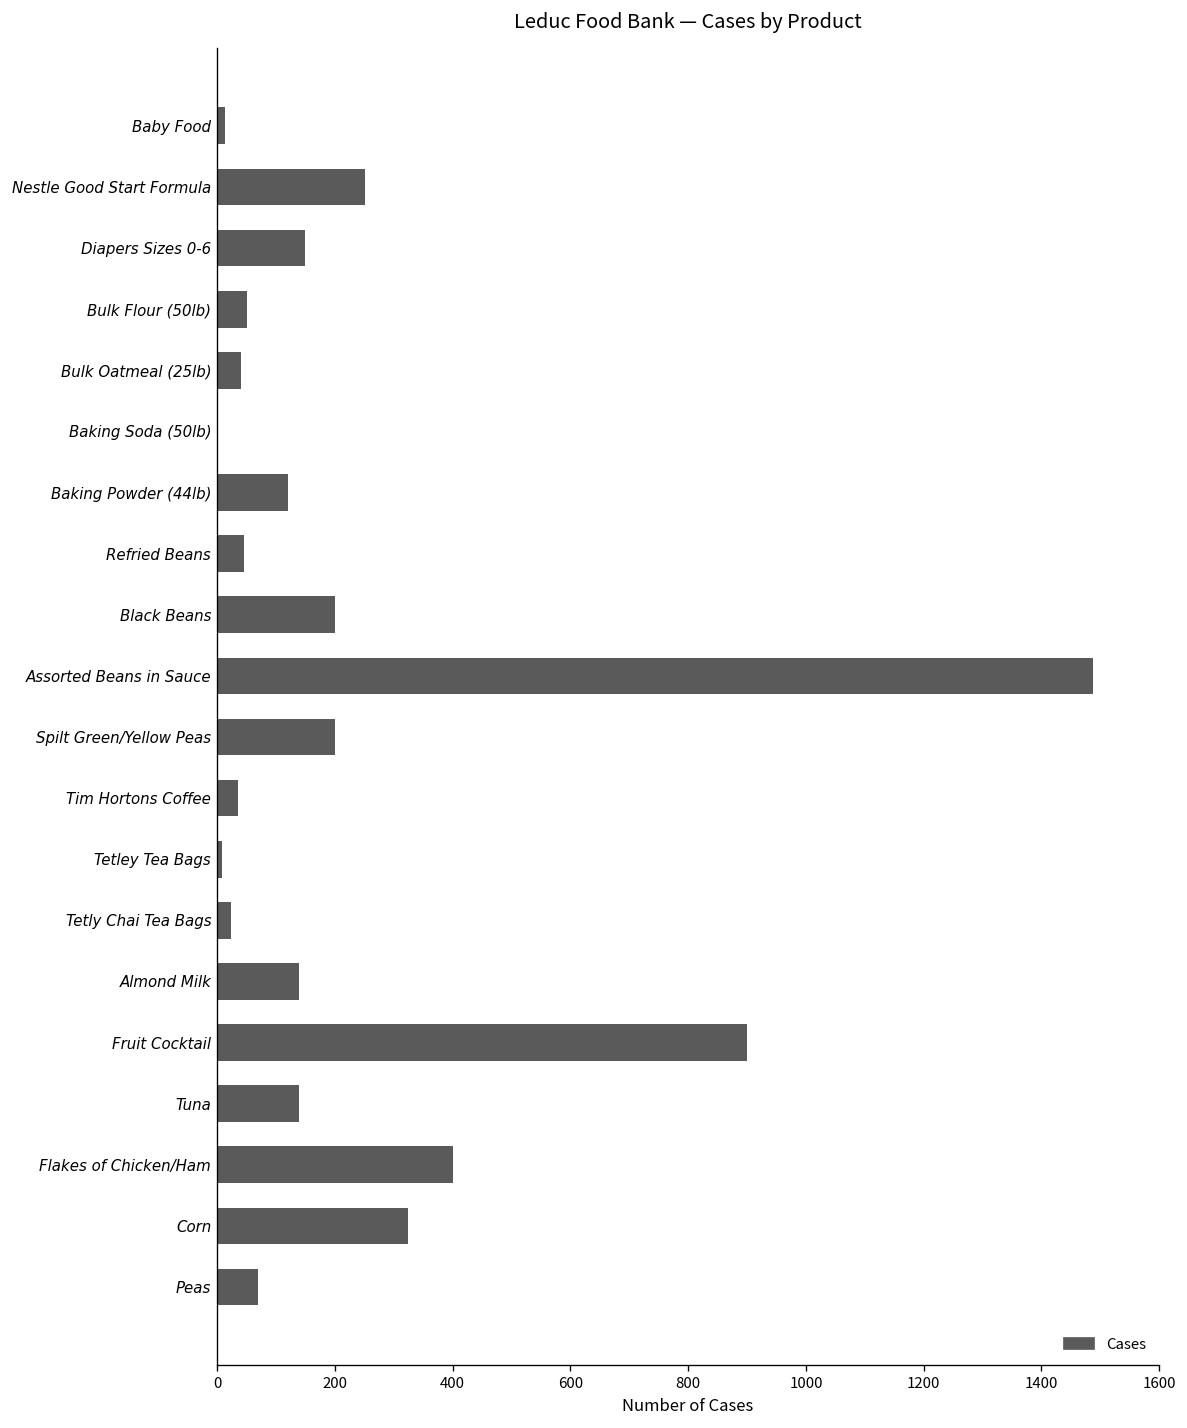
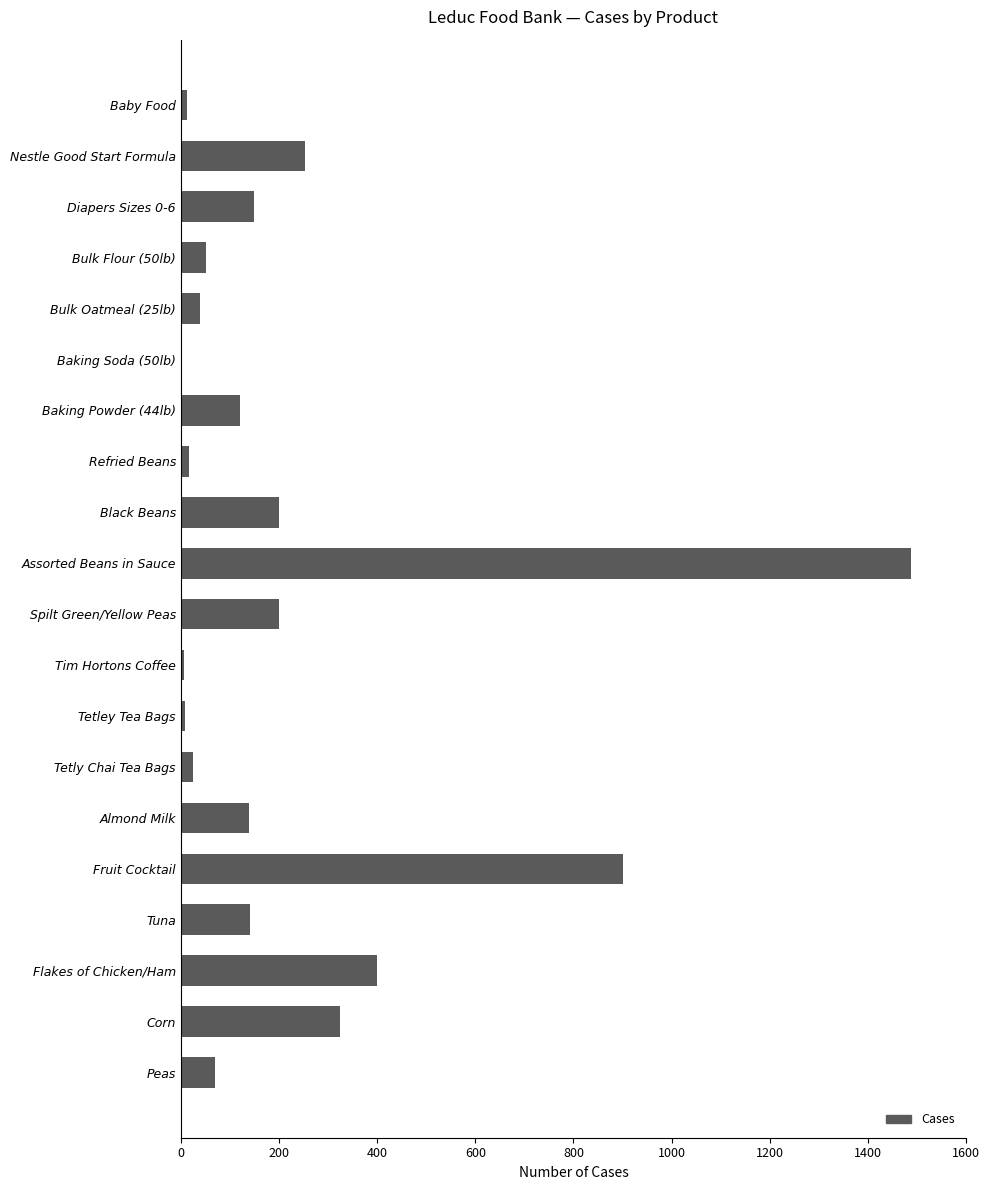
  {
    "Baby Food": 10,
    "Nestle Good Start Formula": 250,
    "Diapers Sizes 0-6": 150,
    "Bulk Flour (50lb)": 50,
    "Bulk Oatmeal (25lb)": 40,
    "Baking Powder (44lb)": 120,
-   "Refried Beans": 50,
+   "Refried Beans": 20,
    "Black Beans": 200,
    "Assorted Beans in Sauce": 1490,
    "Spilt Green/Yellow Peas": 200,
-   "Tim Hortons Coffee": 40,
+   "Tim Hortons Coffee": 10,
    "Tetley Tea Bags": 10,
    "Tetly Chai Tea Bags": 20,
    "Almond Milk": 140,
    "Fruit Cocktail": 900,
    "Tuna": 140,
    "Flakes of Chicken/Ham": 400,
    "Corn": 320,
    "Peas": 70
  }
